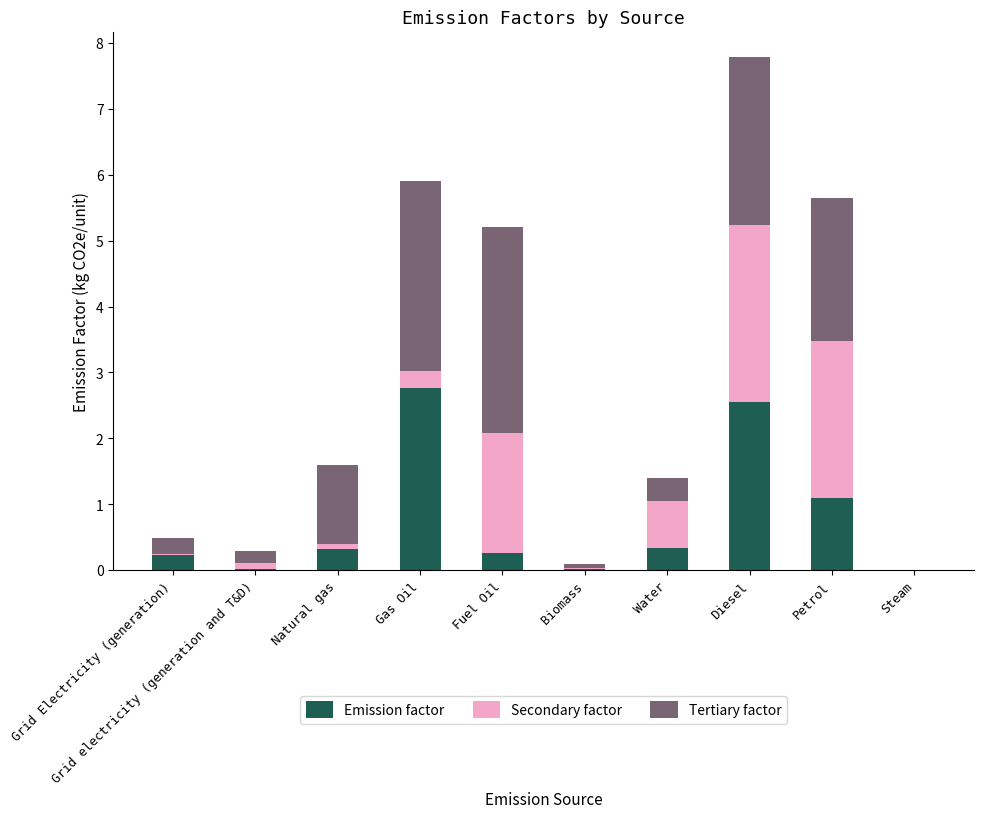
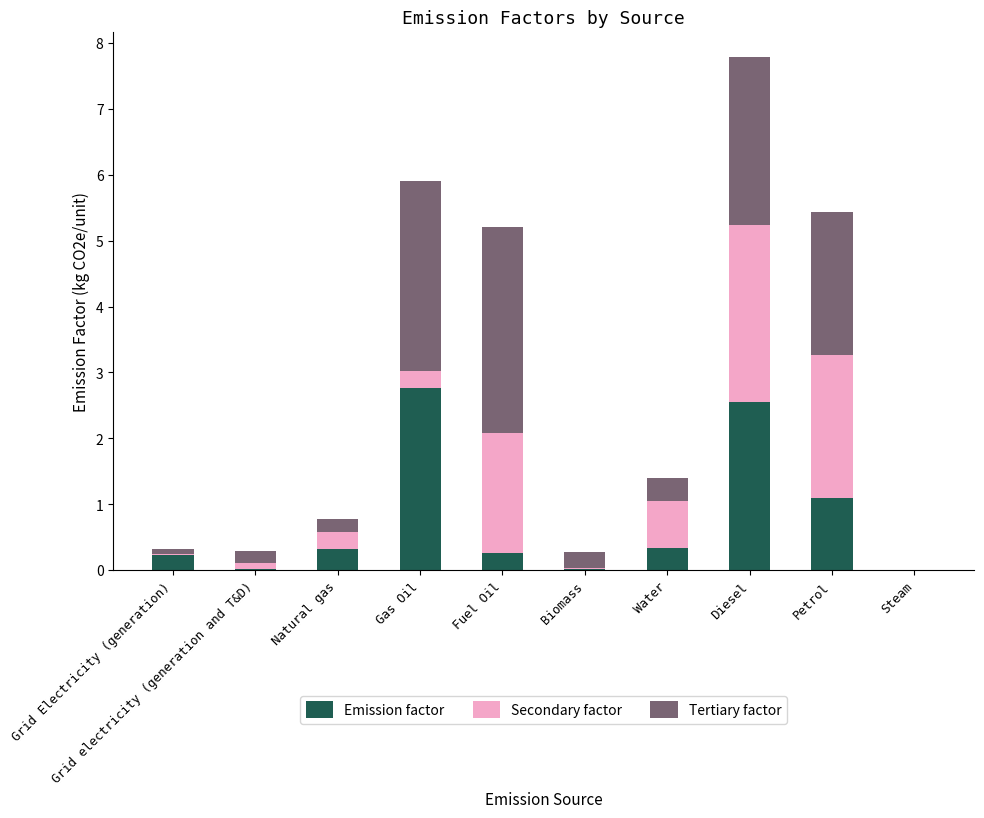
  {
    "Emission factor": {
      "Grid Electricity (generation)": 0.2,
      "Natural gas": 0.3,
      "Gas Oil": 2.8,
      "Fuel Oil": 0.3,
      "Water": 0.3,
      "Diesel": 2.5,
      "Petrol": 1.1,
      "Steam": 0.0
    },
    "Secondary factor": {
      "Grid electricity (generation and T&D)": 0.1,
-     "Natural gas": 0.1,
+     "Natural gas": 0.3,
      "Gas Oil": 0.3,
      "Fuel Oil": 1.8,
      "Water": 0.7,
      "Diesel": 2.7,
-     "Petrol": 2.4,
+     "Petrol": 2.2,
      "Steam": 0.0
    },
    "Tertiary factor": {
-     "Grid Electricity (generation)": 0.2,
+     "Grid Electricity (generation)": 0.1,
      "Grid electricity (generation and T&D)": 0.2,
-     "Natural gas": 1.2,
+     "Natural gas": 0.2,
      "Gas Oil": 2.9,
      "Fuel Oil": 3.1,
-     "Biomass": 0.1,
+     "Biomass": 0.2,
      "Water": 0.3,
      "Diesel": 2.5,
      "Petrol": 2.2,
      "Steam": 0.0
    }
  }
